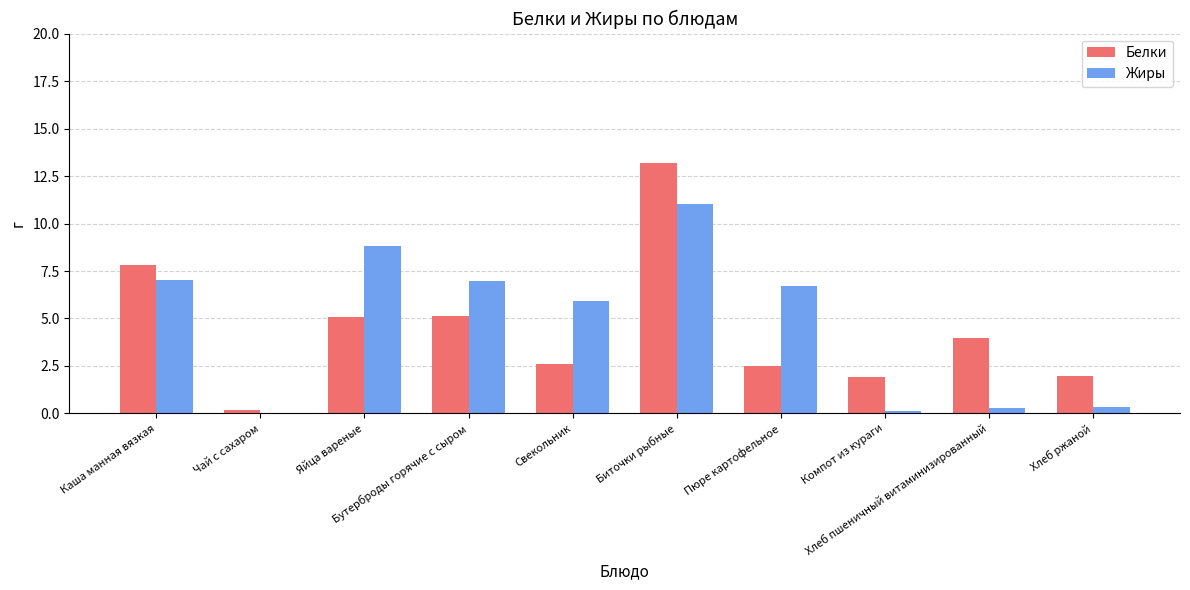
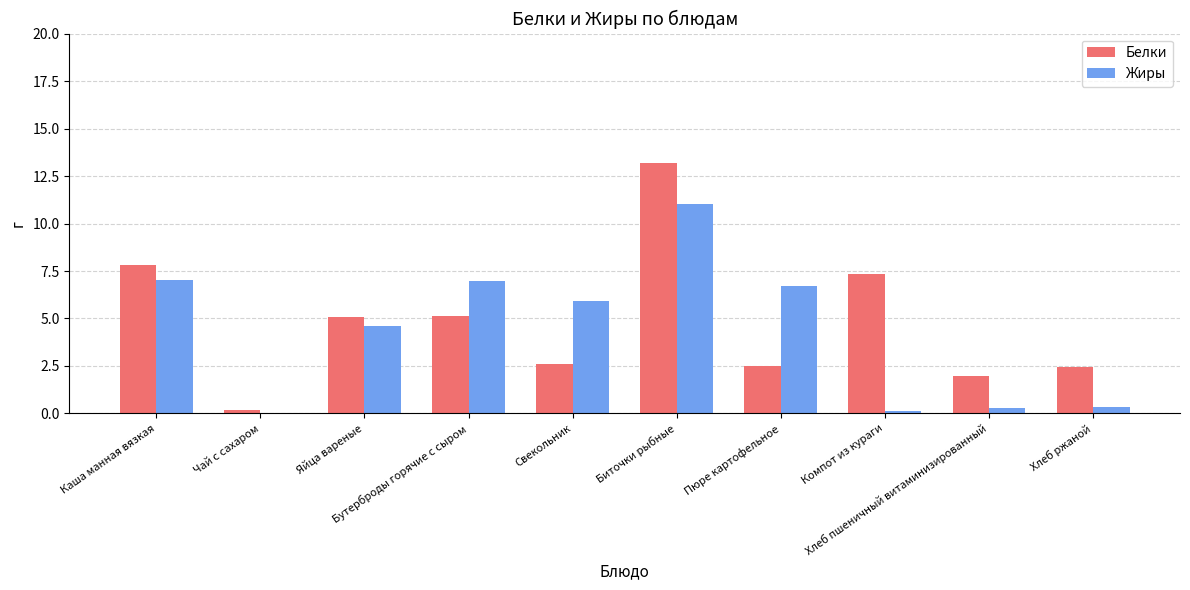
  {
    "Белки": {
      "Каша манная вязкая": 7.8,
      "Чай с сахаром": 0.2,
      "Яйца вареные": 5.1,
      "Бутерброды горячие с сыром": 5.1,
      "Свекольник": 2.6,
      "Биточки рыбные": 13.2,
      "Пюре картофельное": 2.5,
-     "Компот из кураги": 1.9,
-     "Хлеб пшеничный витаминизированный": 4.0,
-     "Хлеб ржаной": 2.0
+     "Компот из кураги": 7.3,
+     "Хлеб пшеничный витаминизированный": 2.0,
+     "Хлеб ржаной": 2.5
    },
    "Жиры": {
      "Каша манная вязкая": 7.0,
      "Чай с сахаром": 0.0,
-     "Яйца вареные": 8.8,
+     "Яйца вареные": 4.6,
      "Бутерброды горячие с сыром": 7.0,
      "Свекольник": 5.9,
      "Биточки рыбные": 11.0,
      "Пюре картофельное": 6.7,
      "Хлеб пшеничный витаминизированный": 0.3,
      "Хлеб ржаной": 0.4
    }
  }
